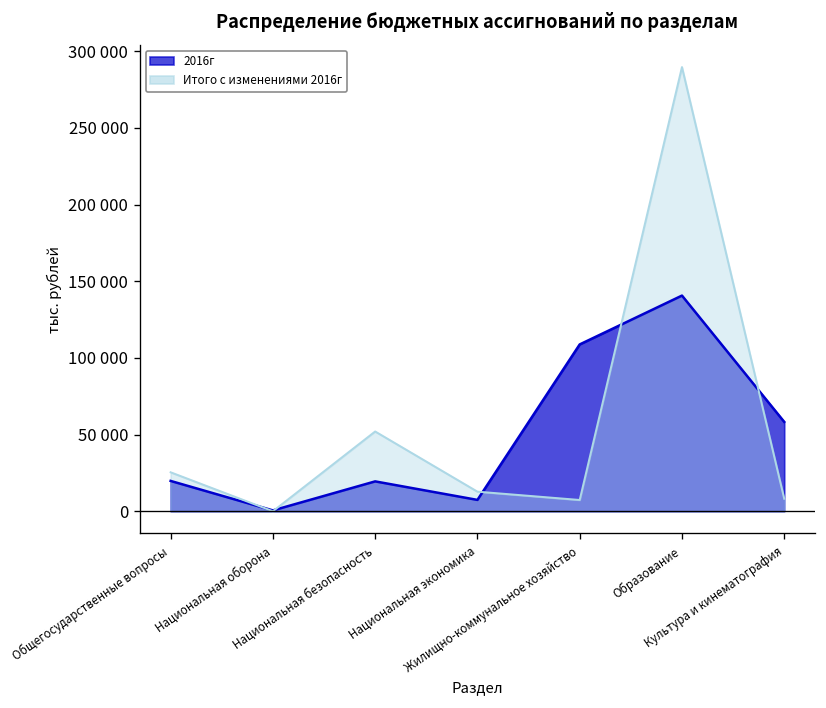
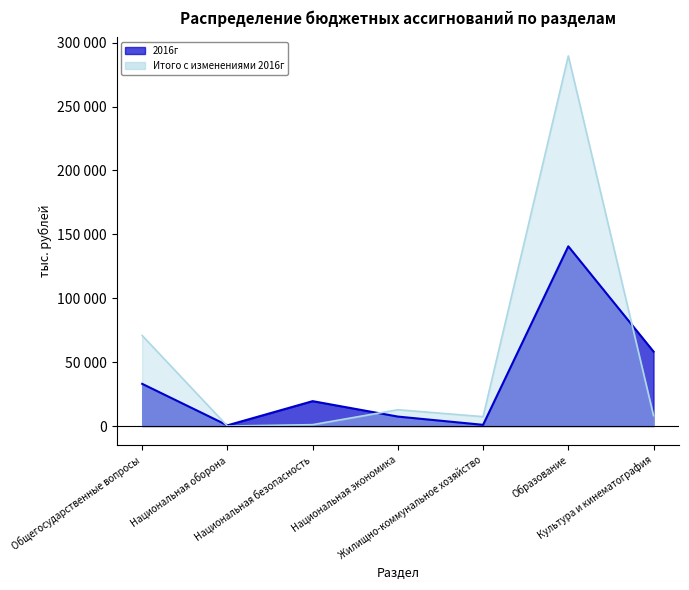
  {
    "2016г": {
-     "Общегосударственные вопросы": 20000,
+     "Общегосударственные вопросы": 33000,
      "Национальная безопасность": 19000,
      "Национальная экономика": 7000,
-     "Жилищно-коммунальное хозяйство": 109000,
+     "Жилищно-коммунальное хозяйство": 1000,
      "Образование": 141000,
      "Культура и кинематография": 58000
    },
    "Итого с изменениями 2016г": {
-     "Общегосударственные вопросы": 25000,
-     "Национальная безопасность": 52000,
+     "Общегосударственные вопросы": 71000,
+     "Национальная безопасность": 1000,
      "Национальная экономика": 13000,
      "Жилищно-коммунальное хозяйство": 7000,
      "Образование": 290000,
      "Культура и кинематография": 8000
    }
  }
